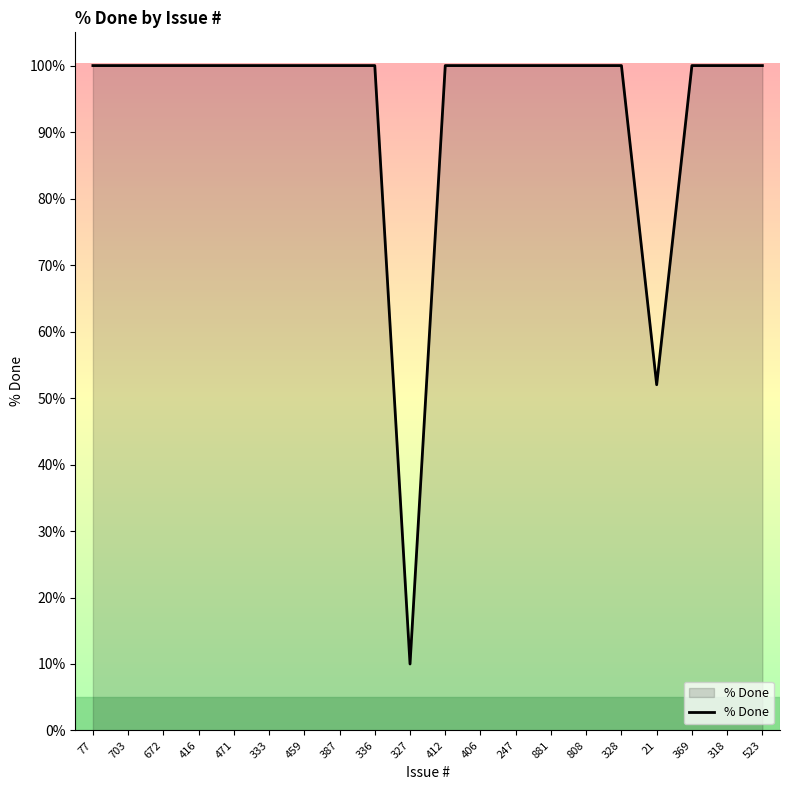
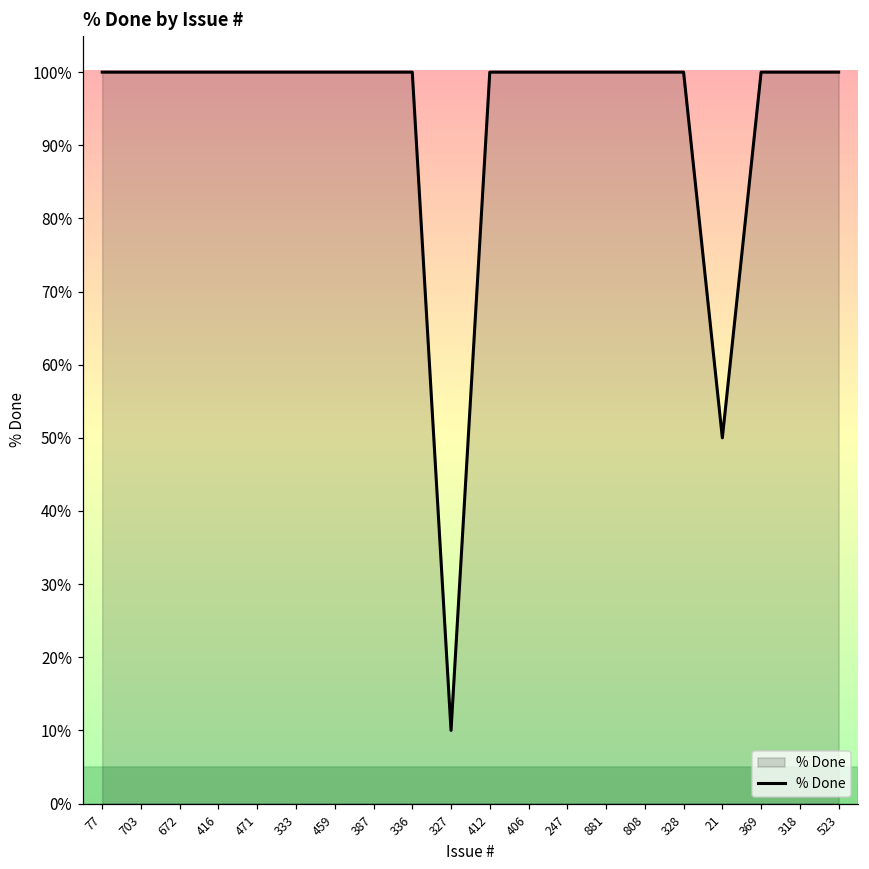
  {
    "77": "100%",
    "703": "100%",
    "672": "100%",
    "416": "100%",
    "471": "100%",
    "333": "100%",
    "459": "100%",
    "387": "100%",
    "336": "100%",
    "327": "10%",
    "412": "100%",
    "406": "100%",
    "247": "100%",
    "881": "100%",
    "808": "100%",
    "328": "100%",
-   "21": "52%",
+   "21": "50%",
    "369": "100%",
    "318": "100%",
    "523": "100%"
  }
